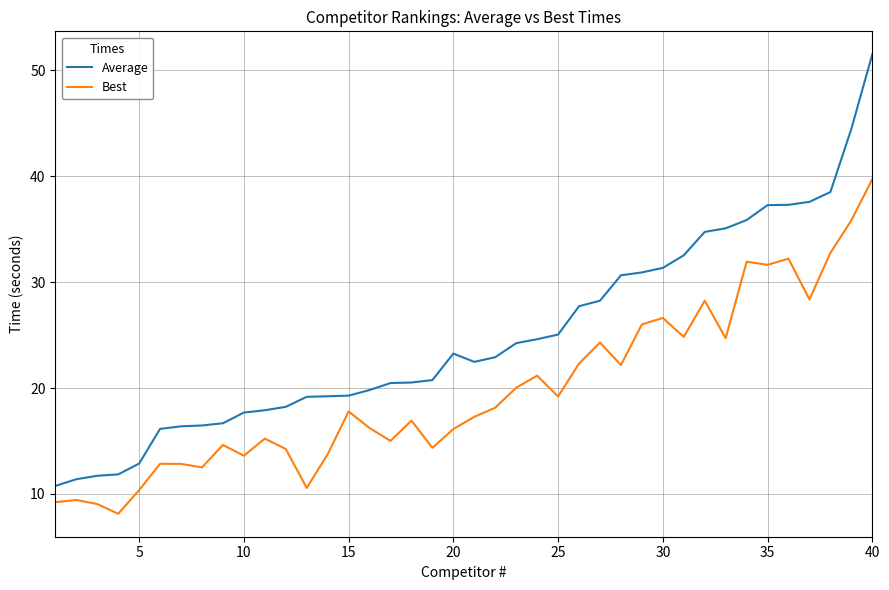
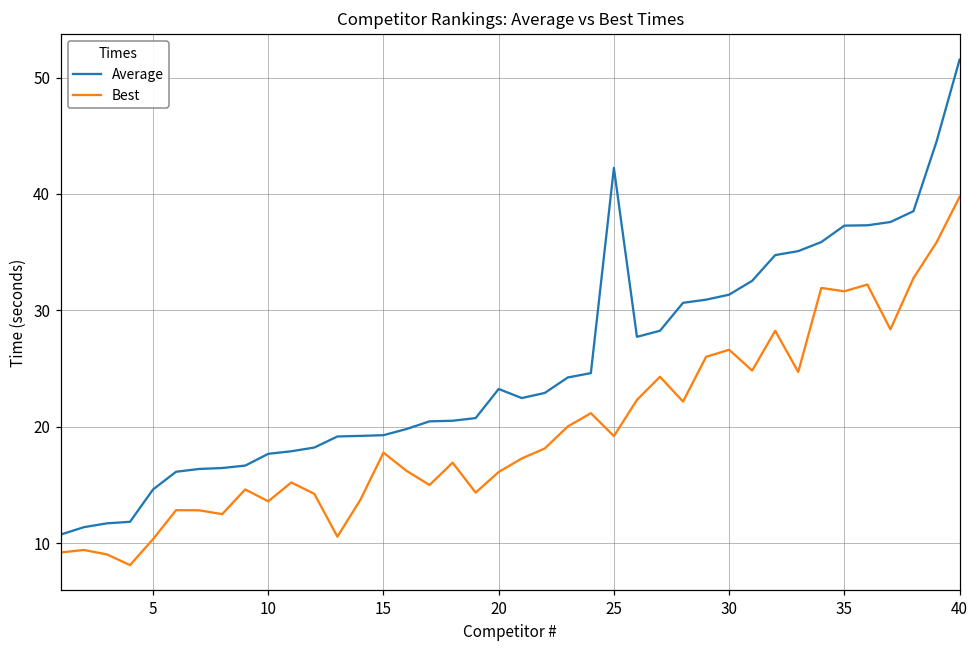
  {
    "Average": {
-     "5": 12.9,
+     "5": 14.6,
      "10": 17.7,
      "15": 19.3,
      "20": 23.3,
-     "25": 25.1,
+     "25": 42.2,
      "30": 31.4,
      "35": 37.3,
      "40": 51.5
    },
    "Best": {
      "5": 10.4,
      "10": 13.6,
      "15": 17.8,
      "20": 16.1,
      "25": 19.2,
      "30": 26.6,
      "35": 31.6,
      "40": 39.7
    }
  }
